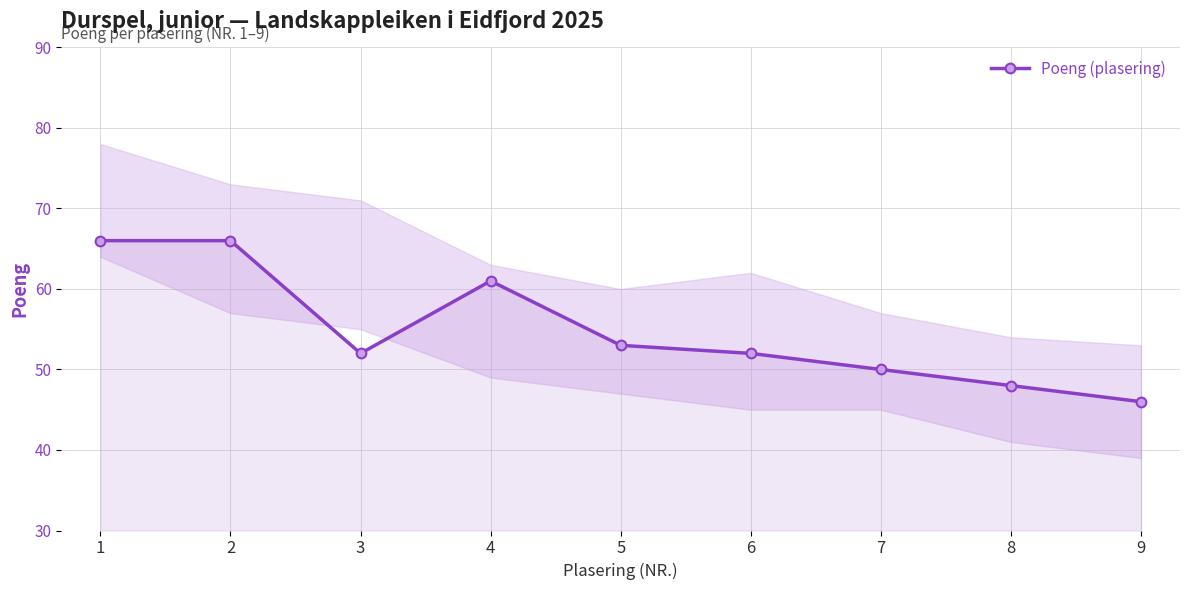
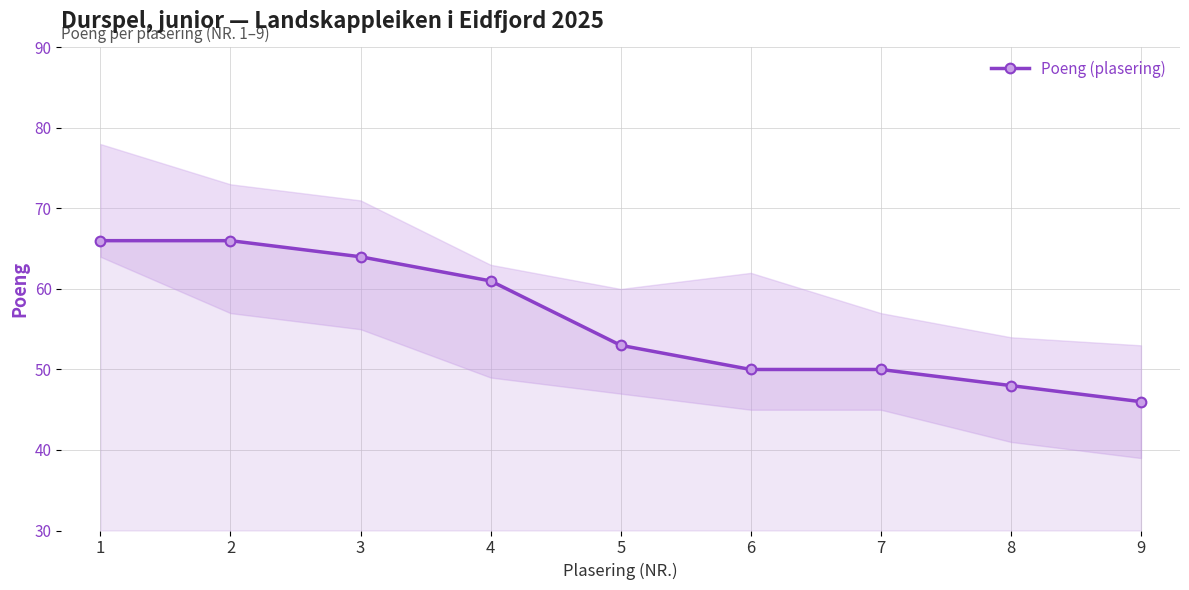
  {
    "Poeng (plasering)": {
      "1": 66,
      "2": 66,
-     "3": 52,
+     "3": 64,
      "4": 61,
      "5": 53,
-     "6": 52,
+     "6": 50,
      "7": 50,
      "8": 48,
      "9": 46
    }
  }
